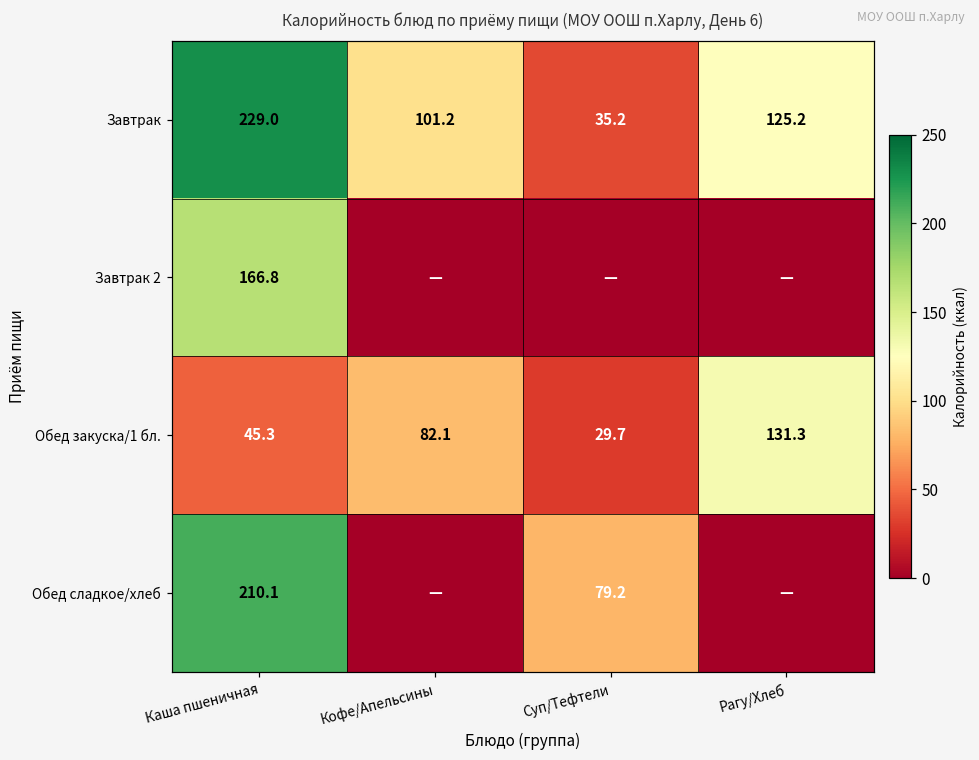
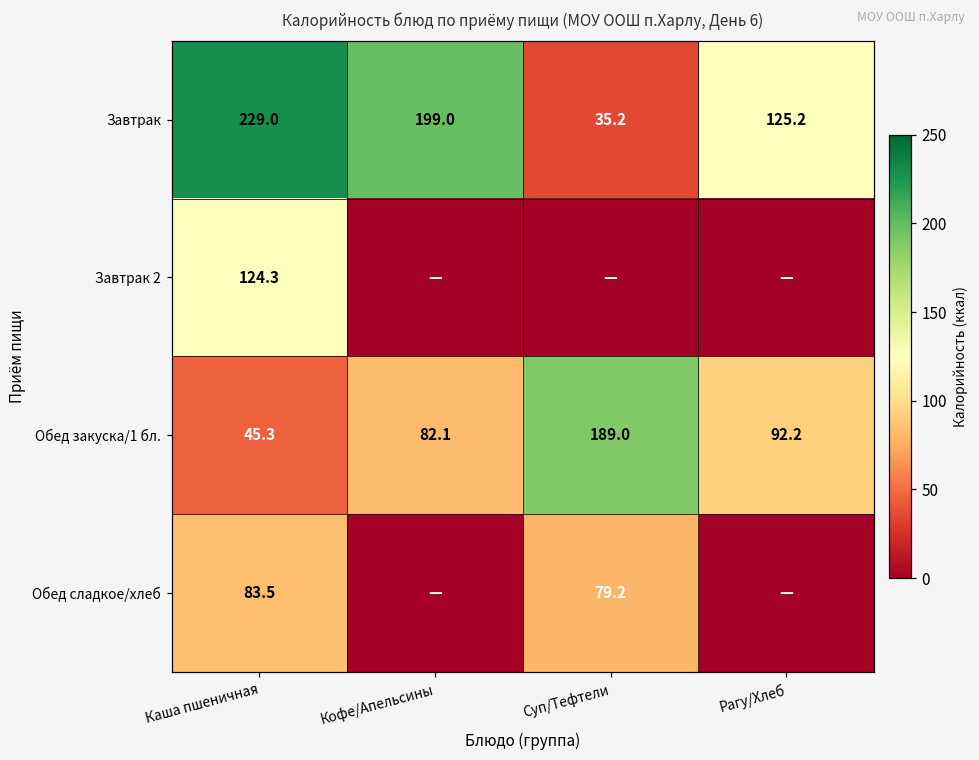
  {
    "Завтрак": {
      "Каша пшеничная": 229.0,
-     "Кофе/Апельсины": 101.2,
+     "Кофе/Апельсины": 199.0,
      "Суп/Тефтели": 35.2,
      "Рагу/Хлеб": 125.2
    },
    "Завтрак 2": {
-     "Каша пшеничная": 166.8
+     "Каша пшеничная": 124.3
    },
    "Обед закуска/1 бл.": {
      "Каша пшеничная": 45.3,
      "Кофе/Апельсины": 82.1,
-     "Суп/Тефтели": 29.7,
-     "Рагу/Хлеб": 131.3
+     "Суп/Тефтели": 189.0,
+     "Рагу/Хлеб": 92.2
    },
    "Обед сладкое/хлеб": {
-     "Каша пшеничная": 210.1,
+     "Каша пшеничная": 83.5,
      "Суп/Тефтели": 79.2
    }
  }
